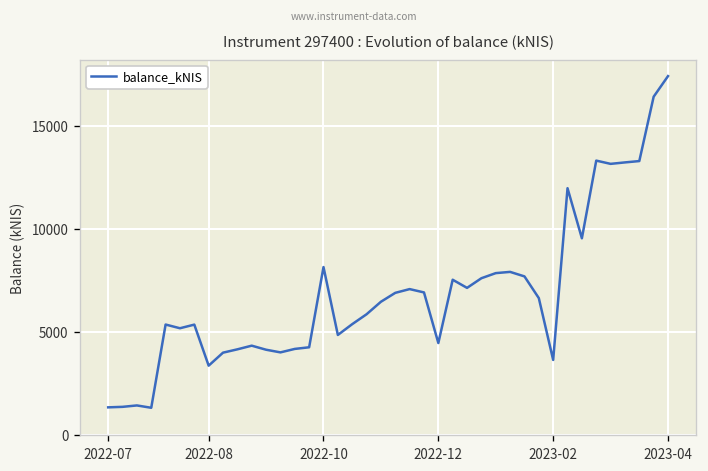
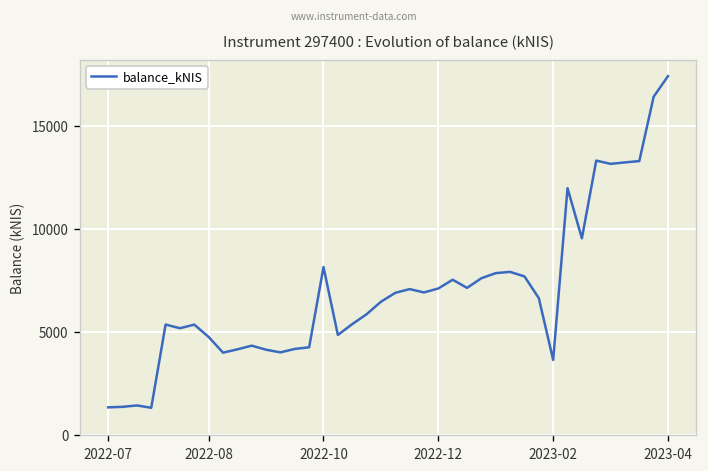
  {
    "2022-07": 1400,
-   "2022-08": 3400,
+   "2022-08": 4800,
    "2022-10": 8200,
-   "2022-12": 4500,
+   "2022-12": 7100,
    "2023-02": 3700,
    "2023-04": 17400
  }
